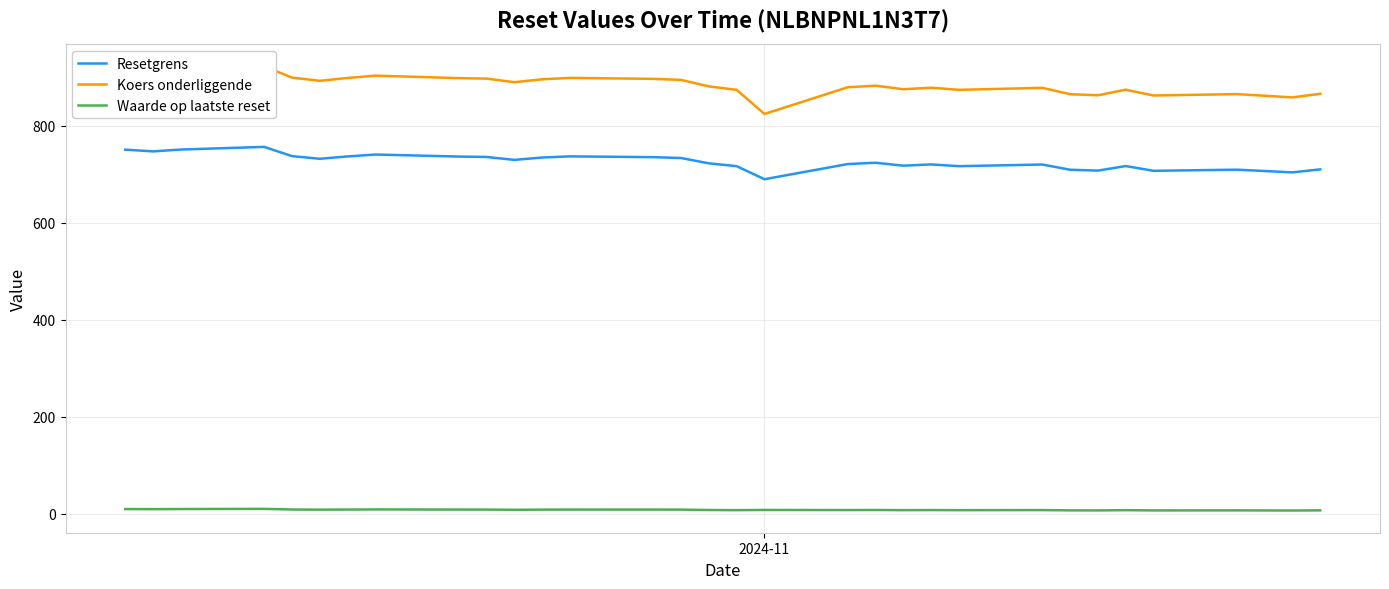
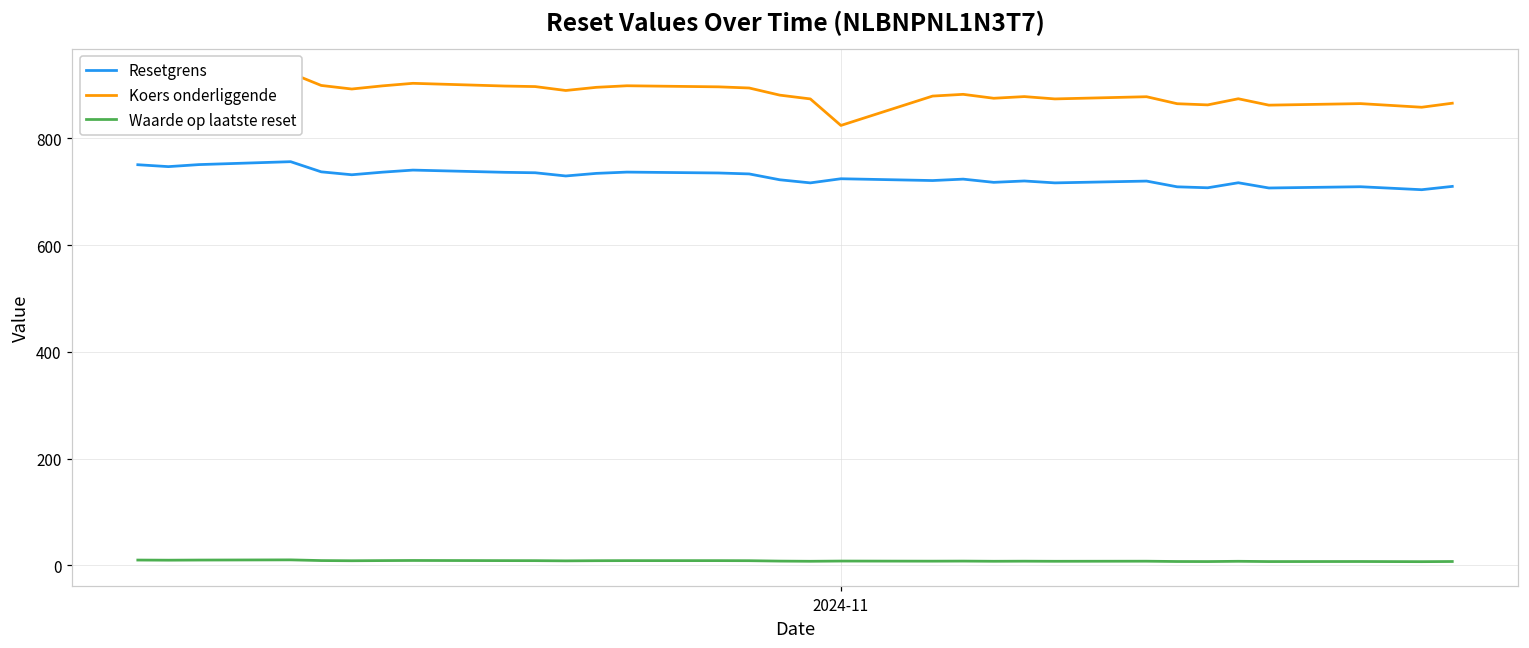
  {
    "Resetgrens": {
-     "2024-11": 690
+     "2024-11": 720
    },
    "Koers onderliggende": {
      "2024-11": 820
    },
    "Waarde op laatste reset": {
      "2024-11": 10
    }
  }
